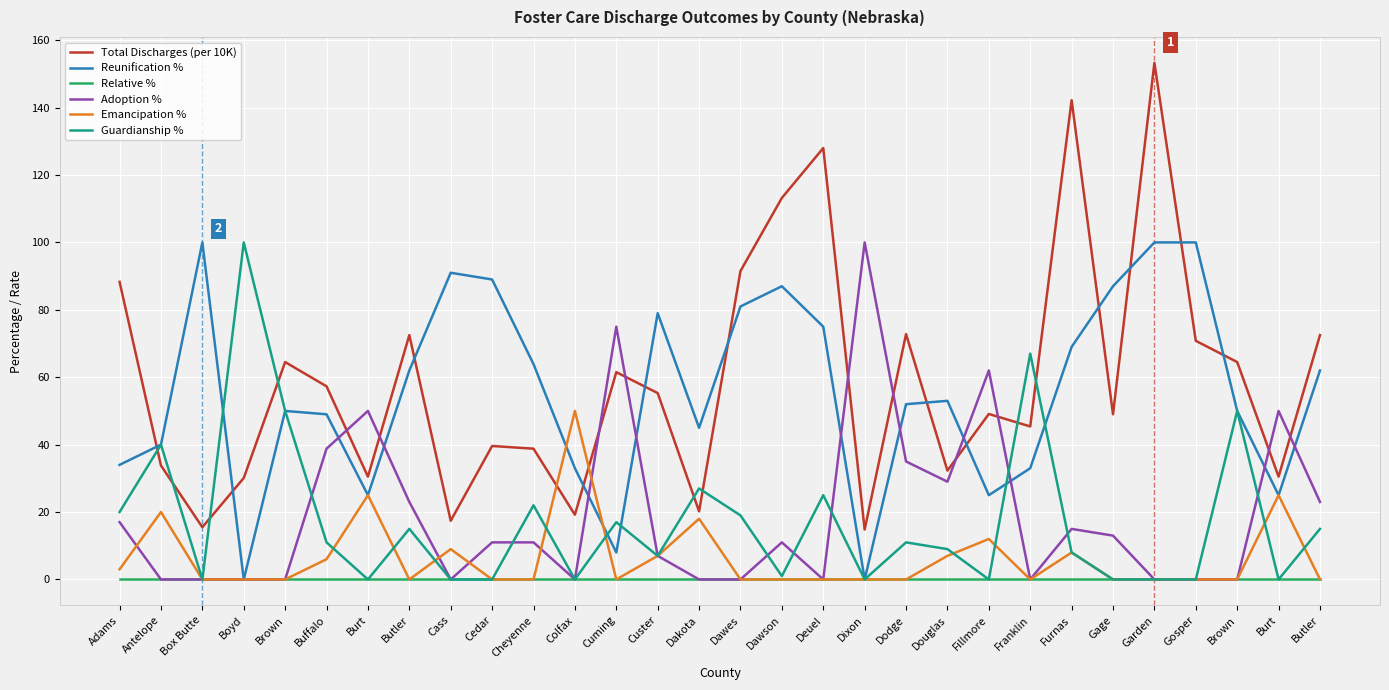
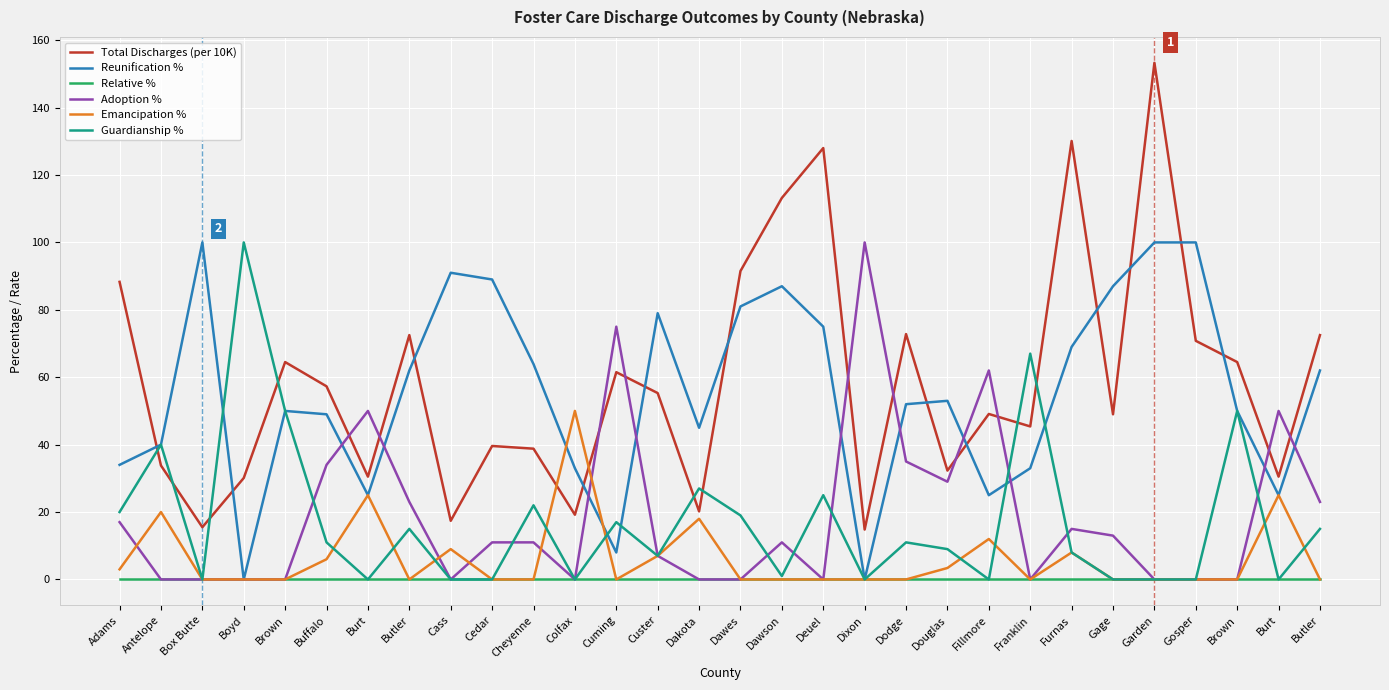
  {
    "Total Discharges (per 10K)": {
      "Adams": 88,
      "Antelope": 34,
      "Box Butte": 16,
      "Boyd": 30,
      "Buffalo": 57,
      "Cass": 17,
      "Cedar": 40,
      "Cheyenne": 39,
      "Colfax": 19,
      "Cuming": 62,
      "Custer": 55,
      "Dakota": 20,
      "Dawes": 92,
      "Dawson": 113,
      "Deuel": 128,
      "Dixon": 15,
      "Dodge": 73,
      "Douglas": 32,
      "Fillmore": 49,
      "Franklin": 45,
-     "Furnas": 142,
+     "Furnas": 130,
      "Gage": 49,
      "Gosper": 71
    },
    "Reunification %": {
      "Adams": 34,
      "Buffalo": 49,
      "Cass": 91,
      "Cedar": 89,
      "Cheyenne": 64,
      "Colfax": 33,
      "Cuming": 8,
      "Custer": 79,
      "Dakota": 45,
      "Dawes": 81,
      "Dawson": 87,
      "Deuel": 75,
      "Dodge": 52,
      "Douglas": 53,
      "Fillmore": 25,
      "Franklin": 33,
      "Furnas": 69,
      "Gage": 87,
      "Garden": 100,
      "Gosper": 100
    },
    "Adoption %": {
      "Adams": 17,
-     "Buffalo": 39,
+     "Buffalo": 34,
      "Cedar": 11,
      "Cheyenne": 11,
      "Cuming": 75,
      "Dawson": 11,
      "Dixon": 100,
      "Dodge": 35,
      "Douglas": 29,
      "Fillmore": 62,
      "Furnas": 15,
      "Gage": 13
    },
    "Emancipation %": {
      "Adams": 3,
      "Antelope": 20,
      "Buffalo": 6,
      "Cass": 9,
      "Colfax": 50,
      "Dakota": 18,
-     "Douglas": 7,
+     "Douglas": 3,
      "Fillmore": 12
    }
  }
